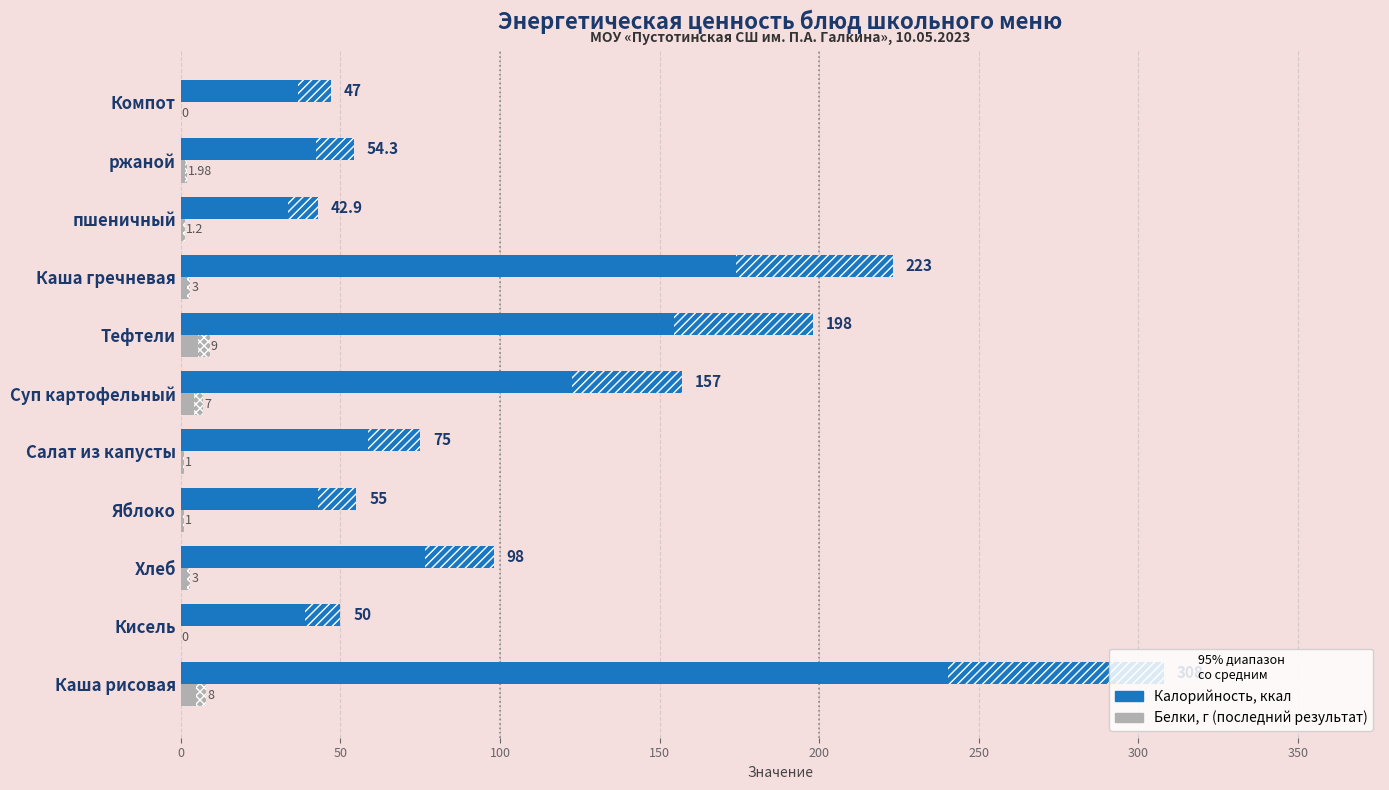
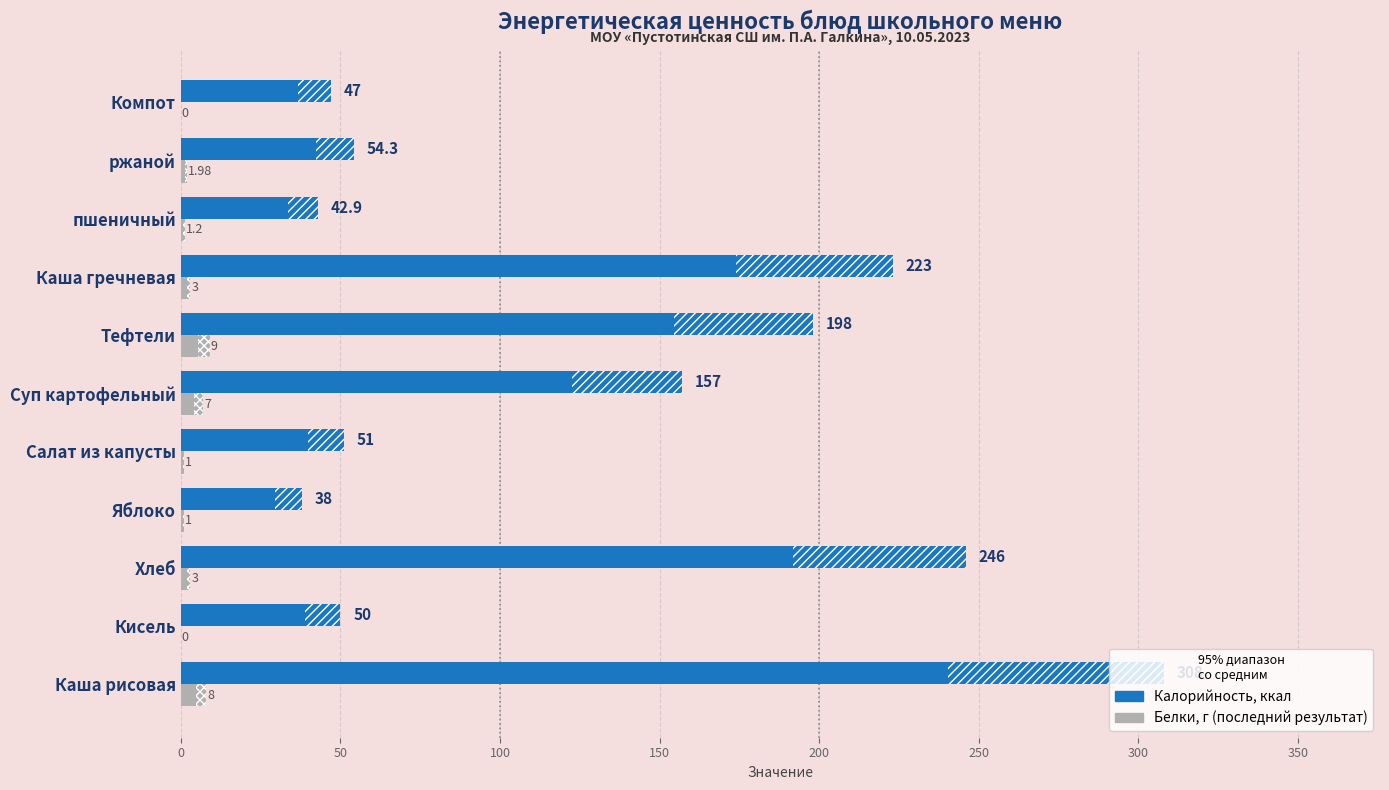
  {
    "Калорийность, ккал": {
      "Компот": 47,
      "ржаной": 54.3,
      "пшеничный": 42.9,
      "Каша гречневая": 223,
      "Тефтели": 198,
      "Суп картофельный": 157,
-     "Салат из капусты": 75,
-     "Яблоко": 55,
-     "Хлеб": 98,
+     "Салат из капусты": 51,
+     "Яблоко": 38,
+     "Хлеб": 246,
      "Кисель": 50
    }
  }
